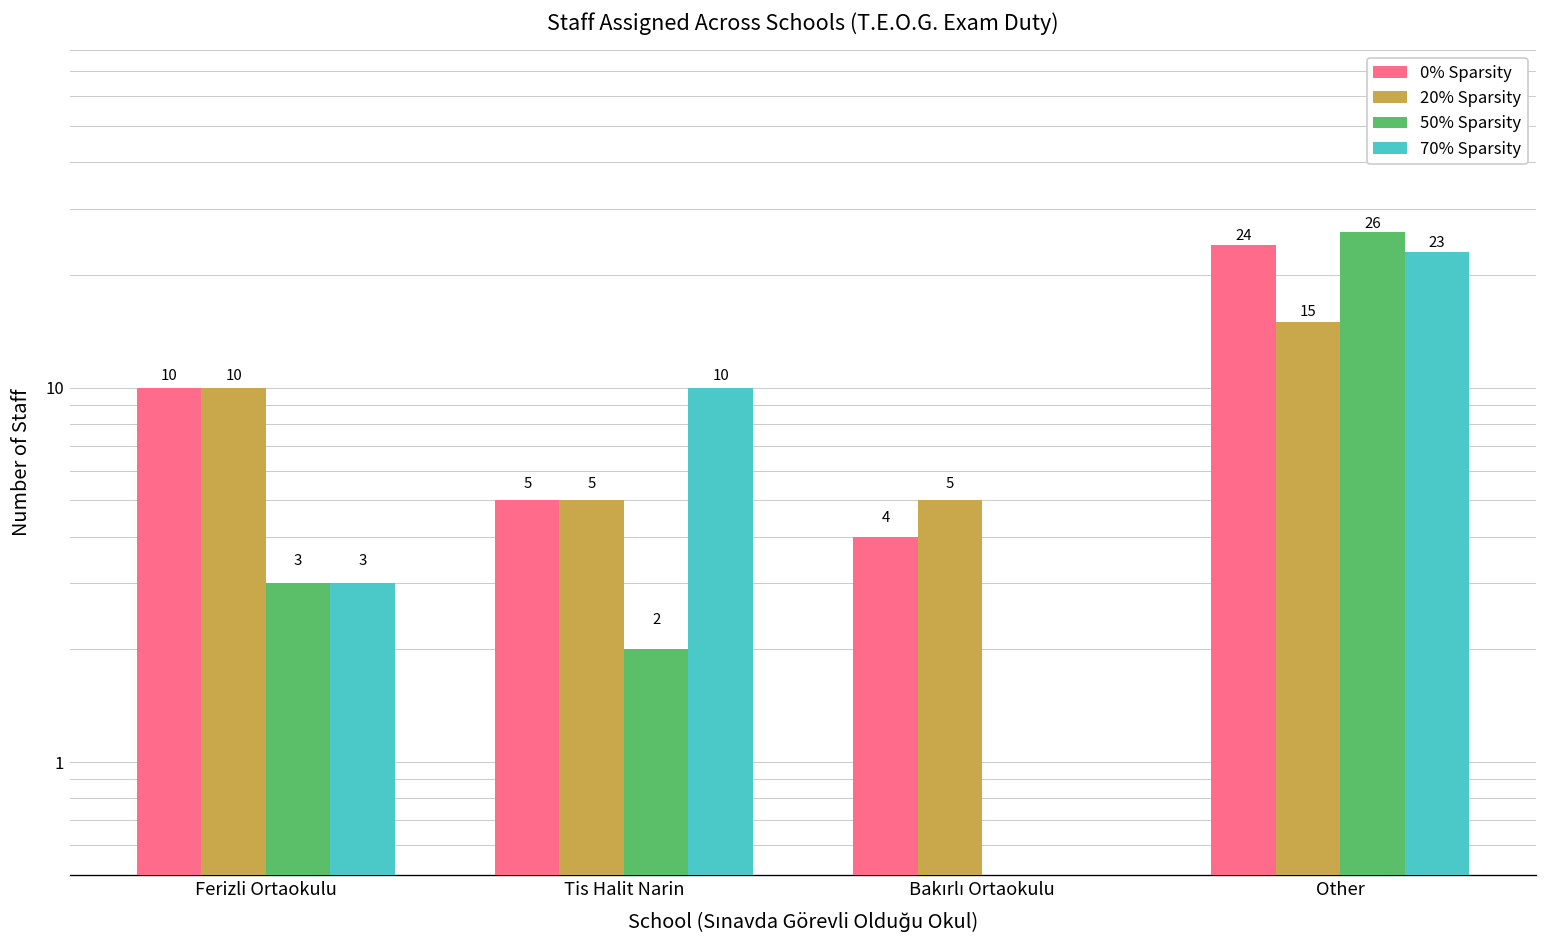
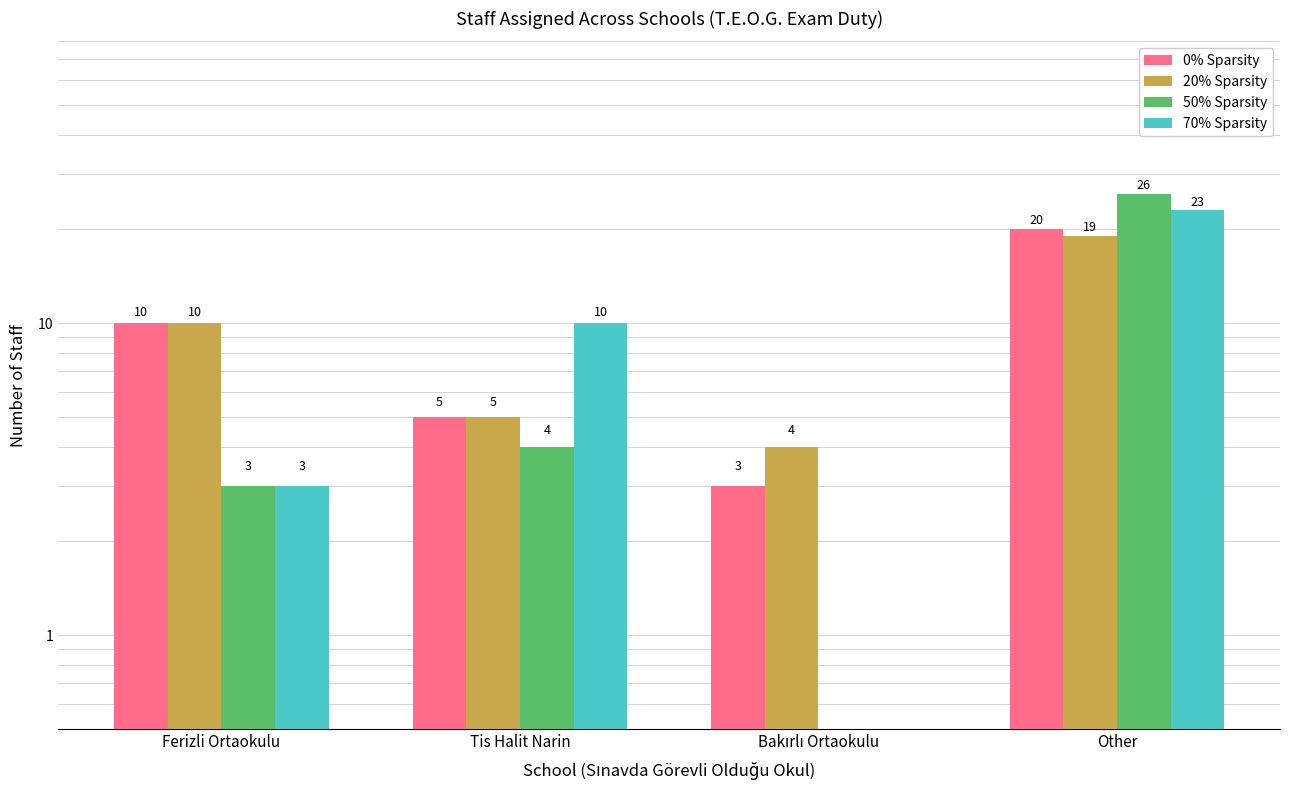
  {
    "0% Sparsity": {
      "Ferizli Ortaokulu": 10,
      "Tis Halit Narin": 5,
-     "Bakırlı Ortaokulu": 4,
-     "Other": 24
+     "Bakırlı Ortaokulu": 3,
+     "Other": 20
    },
    "20% Sparsity": {
      "Ferizli Ortaokulu": 10,
      "Tis Halit Narin": 5,
-     "Bakırlı Ortaokulu": 5,
-     "Other": 15
+     "Bakırlı Ortaokulu": 4,
+     "Other": 19
    },
    "50% Sparsity": {
      "Ferizli Ortaokulu": 3,
-     "Tis Halit Narin": 2,
+     "Tis Halit Narin": 4,
      "Other": 26
    },
    "70% Sparsity": {
      "Ferizli Ortaokulu": 3,
      "Tis Halit Narin": 10,
      "Other": 23
    }
  }
